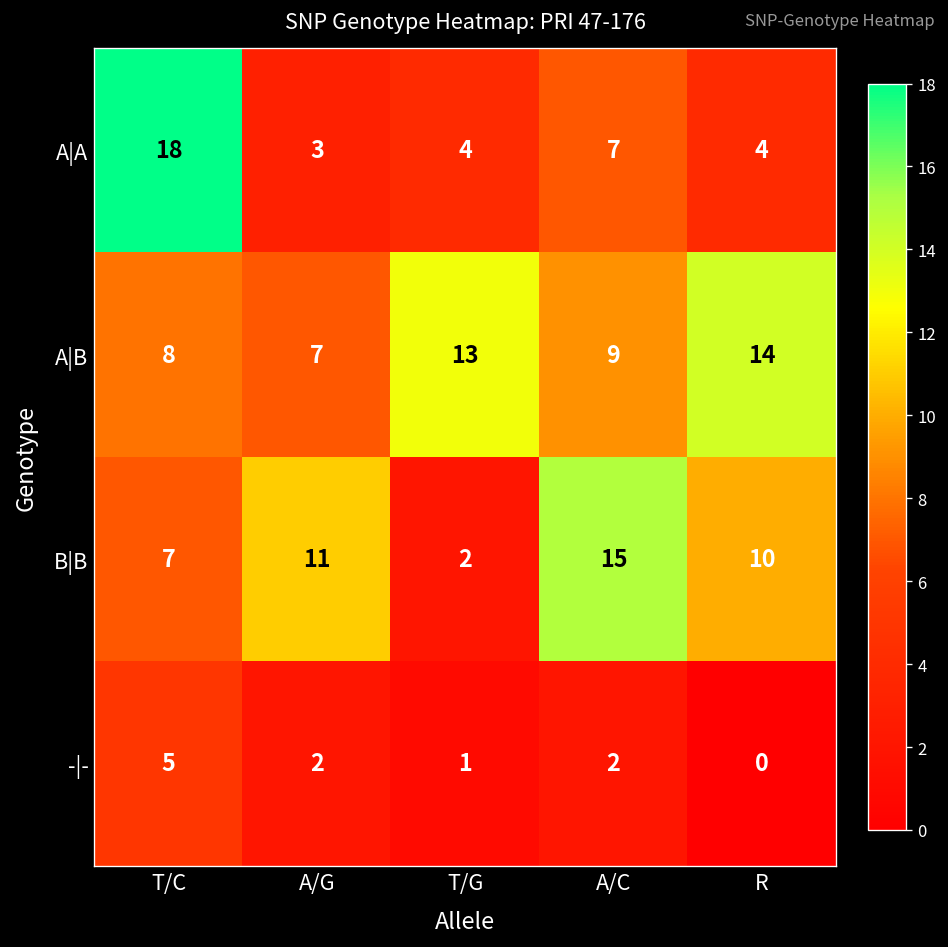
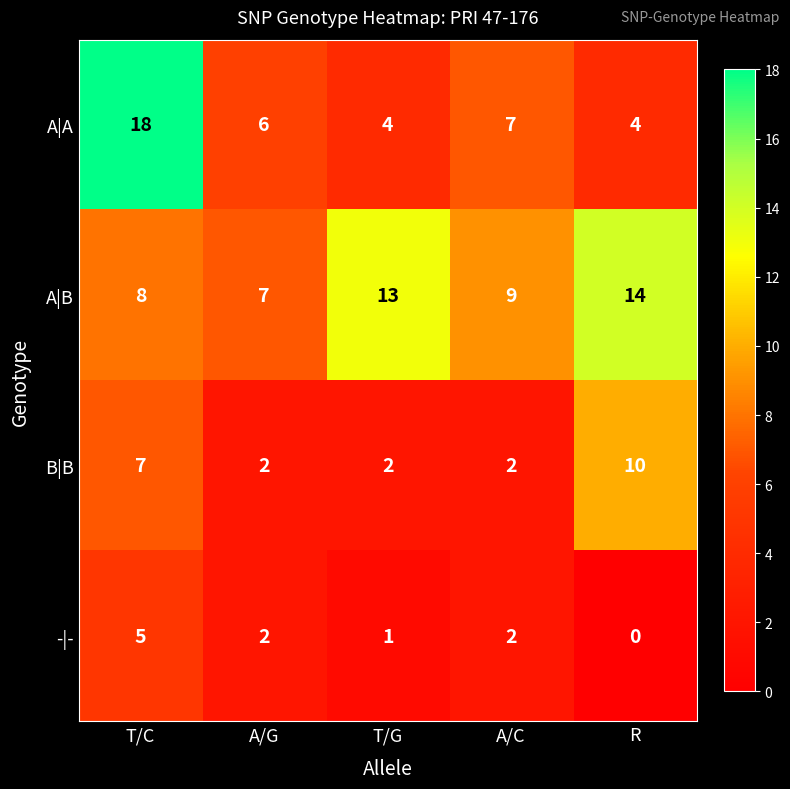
  {
    "A|A": {
      "T/C": 18,
-     "A/G": 3,
+     "A/G": 6,
      "T/G": 4,
      "A/C": 7,
      "R": 4
    },
    "A|B": {
      "T/C": 8,
      "A/G": 7,
      "T/G": 13,
      "A/C": 9,
      "R": 14
    },
    "B|B": {
      "T/C": 7,
-     "A/G": 11,
+     "A/G": 2,
      "T/G": 2,
-     "A/C": 15,
+     "A/C": 2,
      "R": 10
    },
    "-|-": {
      "T/C": 5,
      "A/G": 2,
      "T/G": 1,
      "A/C": 2,
      "R": 0
    }
  }
